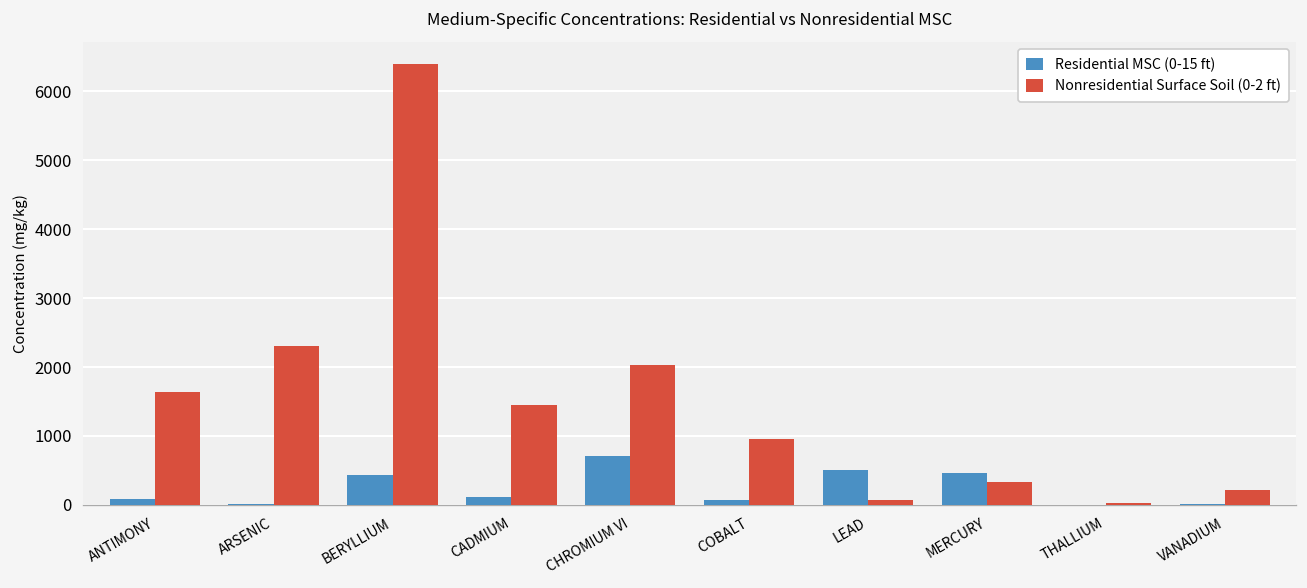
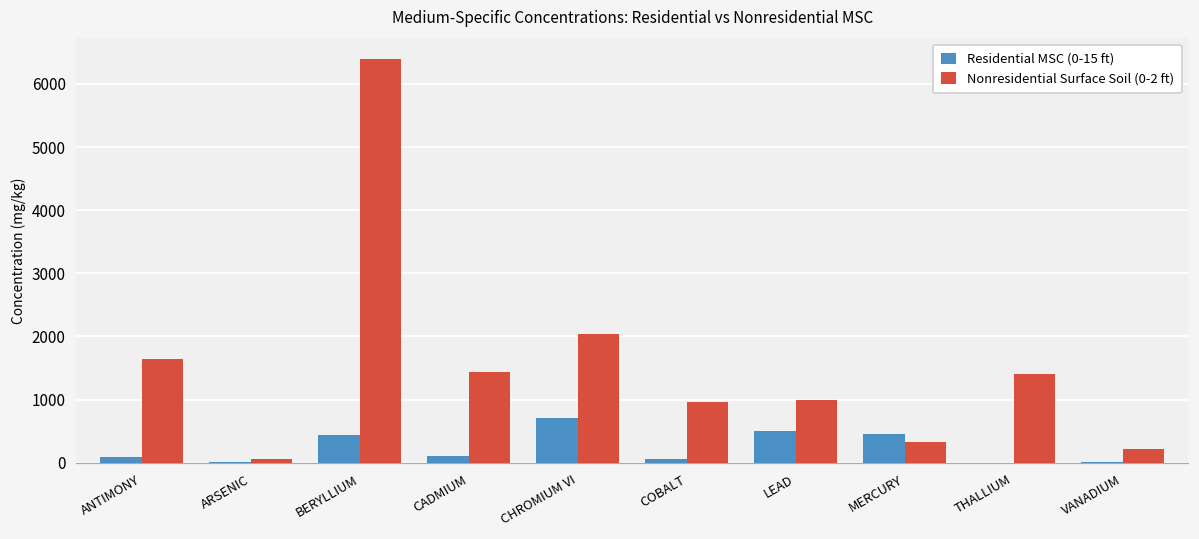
  {
    "Residential MSC (0-15 ft)": {
      "ANTIMONY": 100,
      "BERYLLIUM": 400,
      "CADMIUM": 100,
      "CHROMIUM VI": 700,
      "COBALT": 100,
      "LEAD": 500,
      "MERCURY": 500
    },
    "Nonresidential Surface Soil (0-2 ft)": {
      "ANTIMONY": 1600,
-     "ARSENIC": 2300,
+     "ARSENIC": 100,
      "BERYLLIUM": 6400,
      "CADMIUM": 1400,
      "CHROMIUM VI": 2000,
      "COBALT": 1000,
-     "LEAD": 100,
+     "LEAD": 1000,
      "MERCURY": 300,
-     "THALLIUM": 0,
+     "THALLIUM": 1400,
      "VANADIUM": 200
    }
  }
